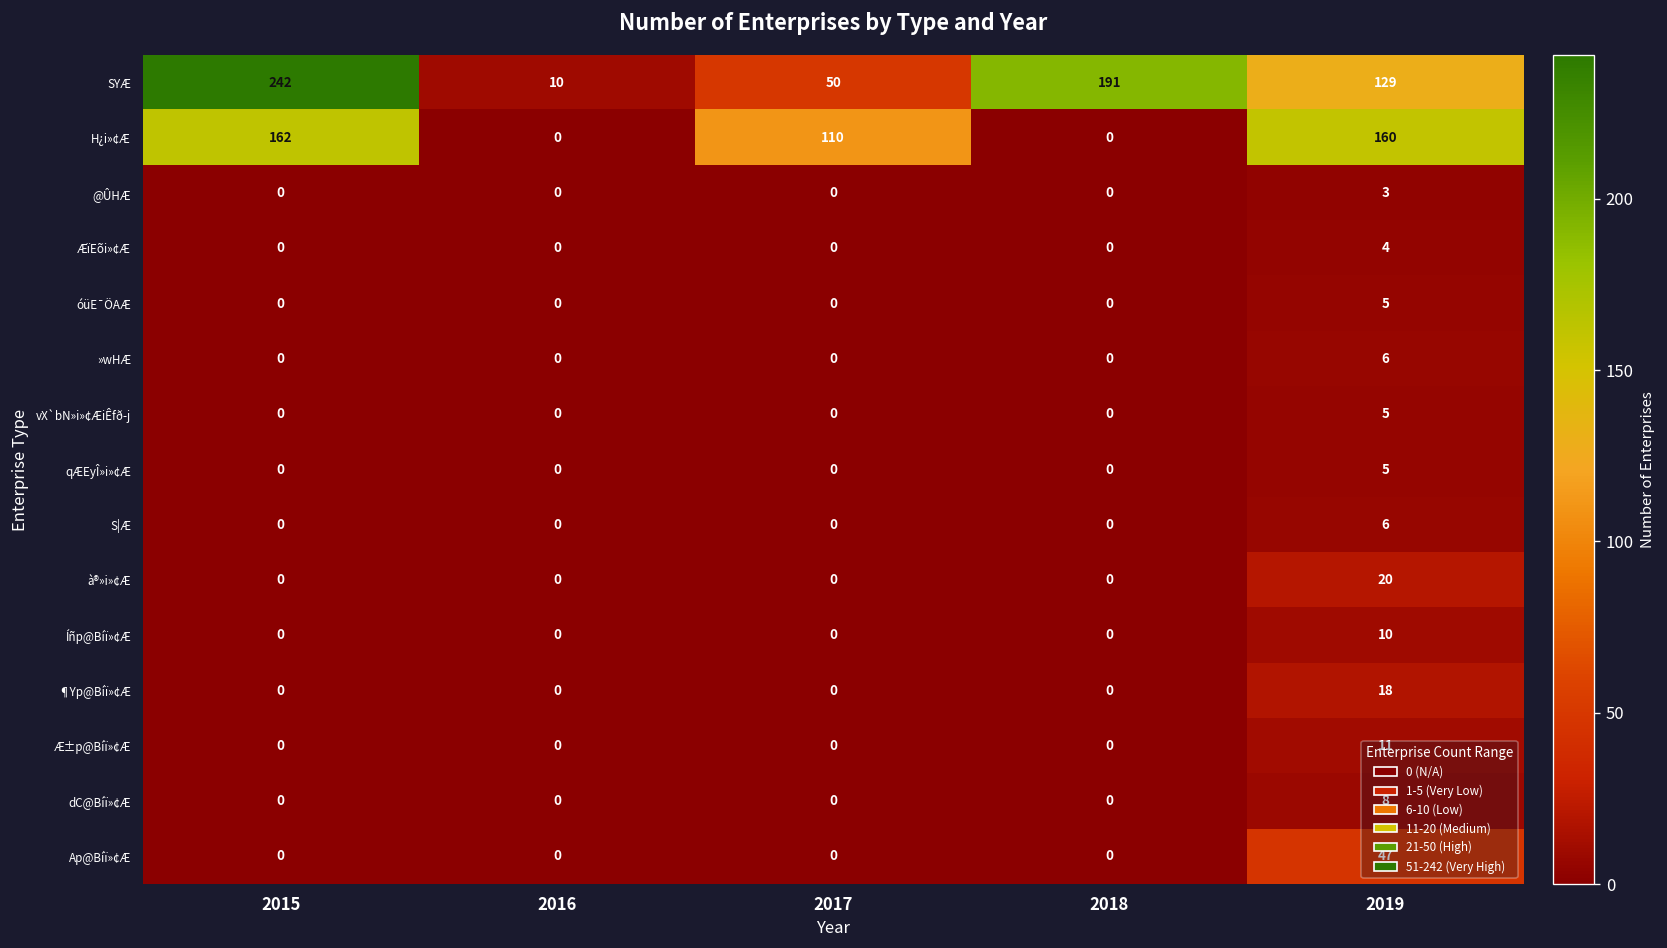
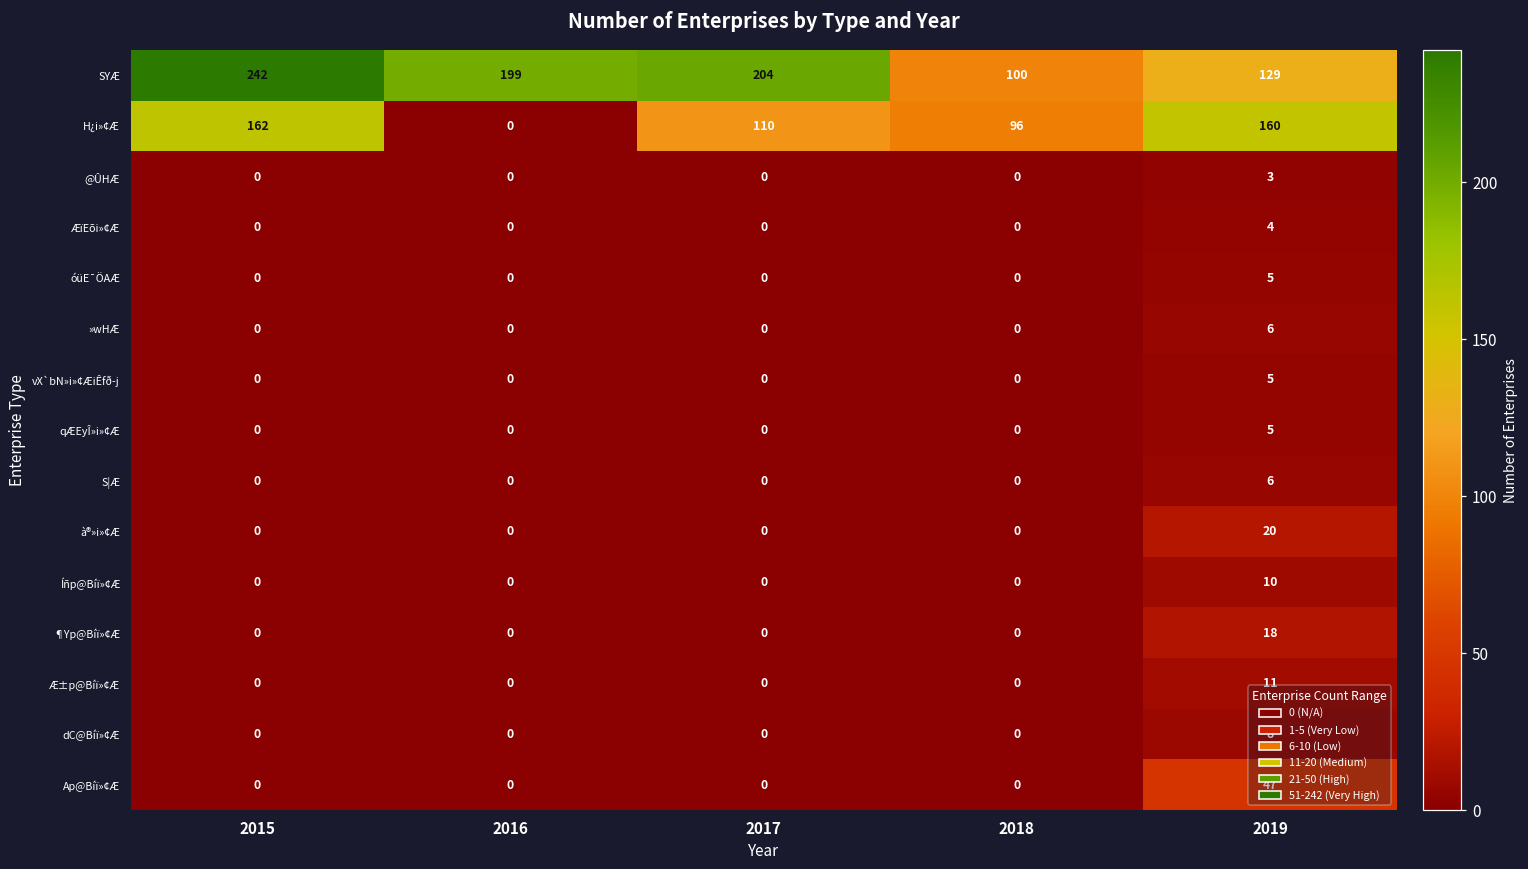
  {
    "SYÆ": {
      "2015": 242,
-     "2016": 10,
-     "2017": 50,
-     "2018": 191,
+     "2016": 199,
+     "2017": 204,
+     "2018": 100,
      "2019": 129
    },
    "H¿i»¢Æ": {
      "2015": 162,
      "2016": 0,
      "2017": 110,
-     "2018": 0,
+     "2018": 96,
      "2019": 160
    },
    "@ÛHÆ": {
      "2015": 0,
      "2016": 0,
      "2017": 0,
      "2018": 0,
      "2019": 3
    },
    "ÆïEõi»¢Æ": {
      "2015": 0,
      "2016": 0,
      "2017": 0,
      "2018": 0,
      "2019": 4
    },
    "óüE¯ÖAÆ": {
      "2015": 0,
      "2016": 0,
      "2017": 0,
      "2018": 0,
      "2019": 5
    },
    "»wHÆ": {
      "2015": 0,
      "2016": 0,
      "2017": 0,
      "2018": 0,
      "2019": 6
    },
    "vX`bN»i»¢ÆiÊfð­j": {
      "2015": 0,
      "2016": 0,
      "2017": 0,
      "2018": 0,
      "2019": 5
    },
    "qÆEyÎ»i»¢Æ": {
      "2015": 0,
      "2016": 0,
      "2017": 0,
      "2018": 0,
      "2019": 5
    },
    "S|Æ": {
      "2015": 0,
      "2016": 0,
      "2017": 0,
      "2018": 0,
      "2019": 6
    },
    "à®»i»¢Æ": {
      "2015": 0,
      "2016": 0,
      "2017": 0,
      "2018": 0,
      "2019": 20
    },
    "Íñp@Bíï»¢Æ": {
      "2015": 0,
      "2016": 0,
      "2017": 0,
      "2018": 0,
      "2019": 10
    },
    "¶Yp@Bíï»¢Æ": {
      "2015": 0,
      "2016": 0,
      "2017": 0,
      "2018": 0,
      "2019": 18
    },
    "Æ±p@Bíï»¢Æ": {
      "2015": 0,
      "2016": 0,
      "2017": 0,
      "2018": 0
    },
    "dC@Bíï»¢Æ": {
      "2015": 0,
      "2016": 0,
      "2017": 0,
      "2018": 0
    },
    "Ap@Bíï»¢Æ": {
      "2015": 0,
      "2016": 0,
      "2017": 0,
      "2018": 0
    }
  }
